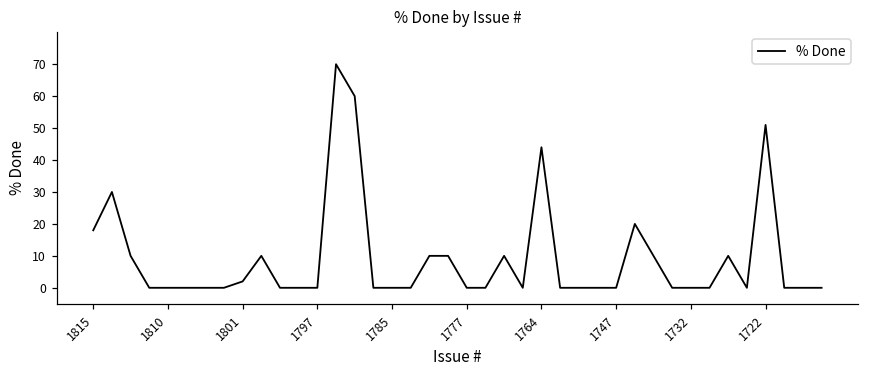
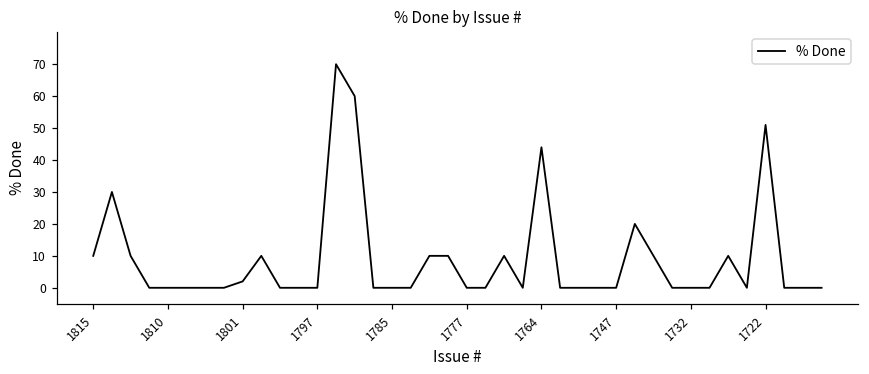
  {
-   "1815": 18,
+   "1815": 10,
    "1810": 0,
    "1801": 2,
    "1797": 0,
    "1785": 0,
    "1777": 0,
    "1764": 44,
    "1747": 0,
    "1732": 0,
    "1722": 51
  }
